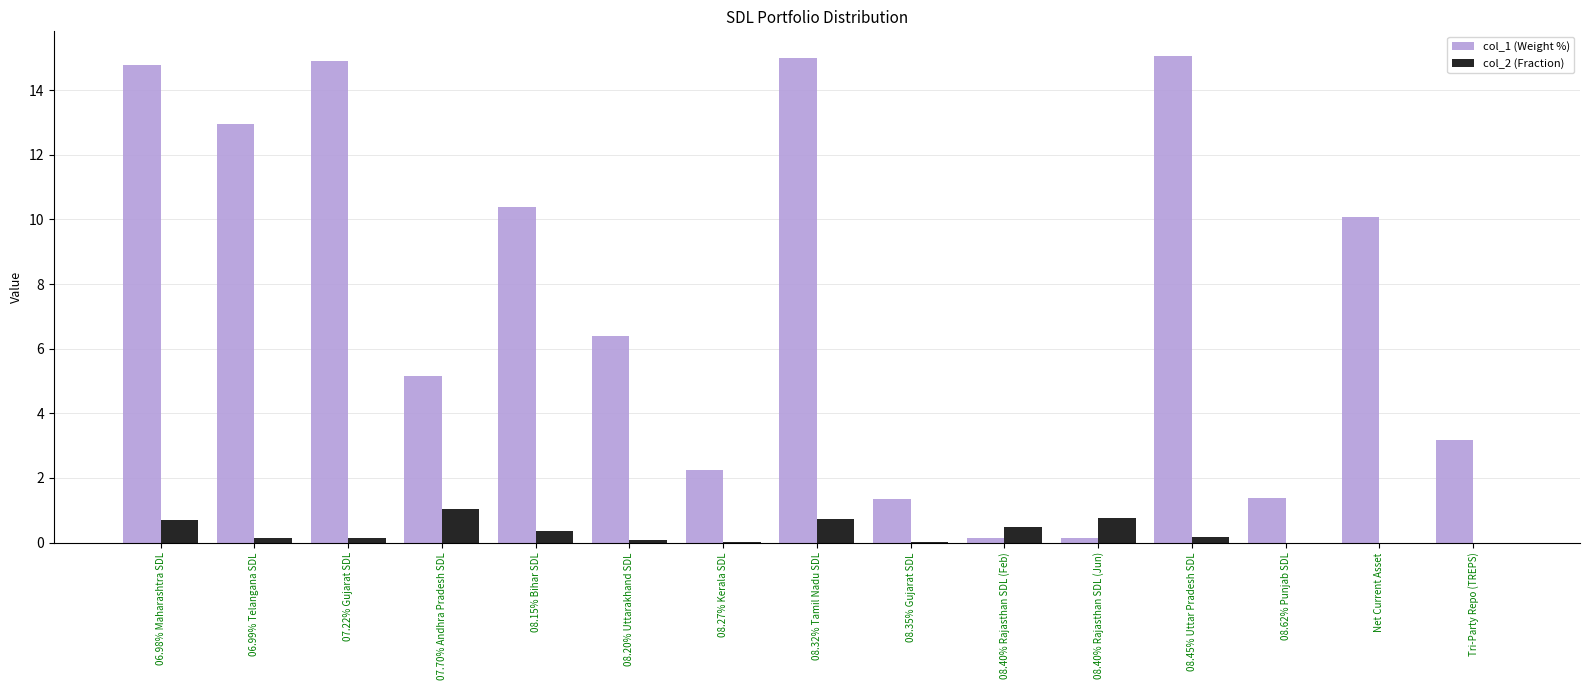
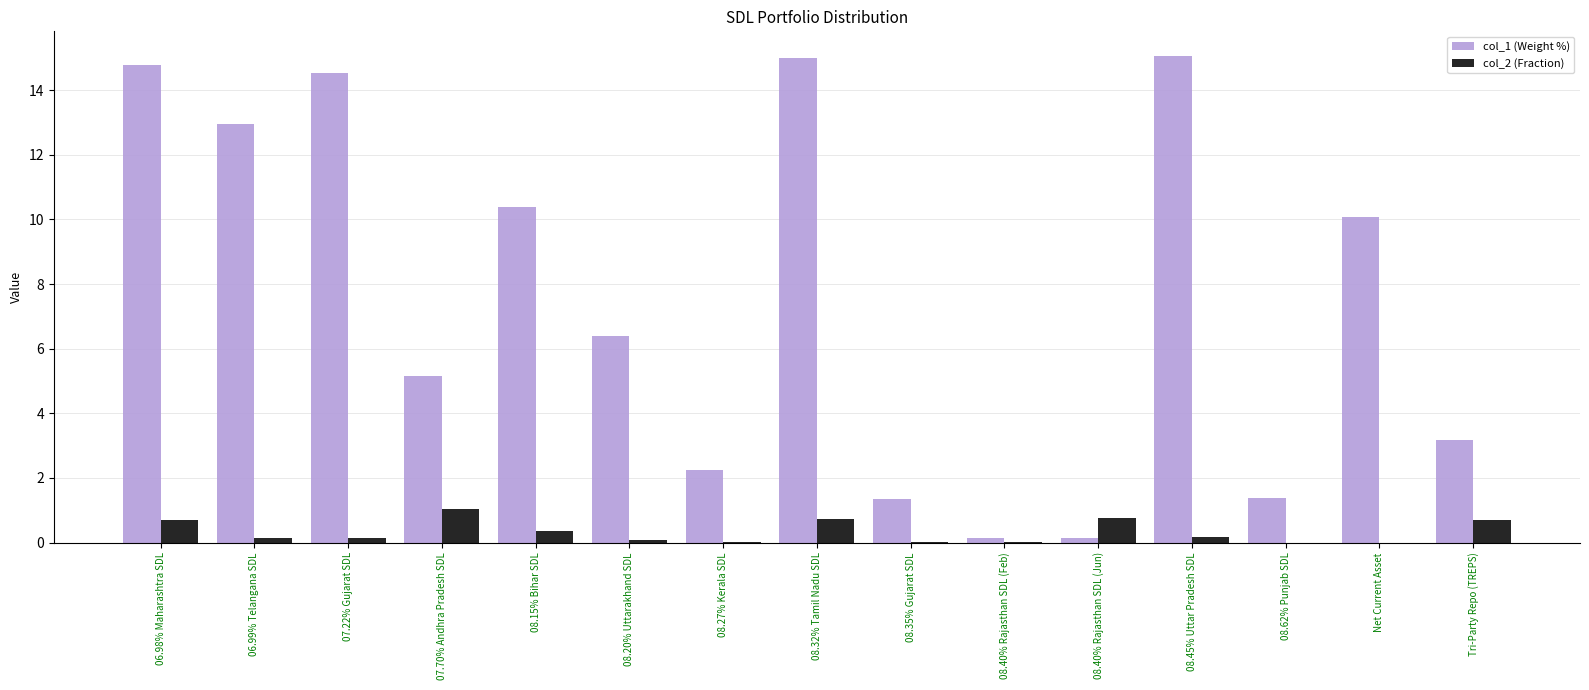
  {
    "col_1 (Weight %)": {
      "06.98% Maharashtra SDL": 14.8,
      "06.99% Telangana SDL": 13.0,
-     "07.22% Gujarat SDL": 14.9,
+     "07.22% Gujarat SDL": 14.5,
      "07.70% Andhra Pradesh SDL": 5.2,
      "08.15% Bihar SDL": 10.4,
      "08.20% Uttarakhand SDL": 6.4,
      "08.27% Kerala SDL": 2.2,
      "08.32% Tamil Nadu SDL": 15.0,
      "08.35% Gujarat SDL": 1.3,
      "08.40% Rajasthan SDL (Feb)": 0.2,
      "08.40% Rajasthan SDL (Jun)": 0.2,
      "08.45% Uttar Pradesh SDL": 15.1,
      "08.62% Punjab SDL": 1.4,
      "Net Current Asset": 10.1,
      "Tri-Party Repo (TREPS)": 3.2
    },
    "col_2 (Fraction)": {
      "06.98% Maharashtra SDL": 0.7,
      "06.99% Telangana SDL": 0.1,
      "07.22% Gujarat SDL": 0.2,
      "07.70% Andhra Pradesh SDL": 1.0,
      "08.15% Bihar SDL": 0.4,
      "08.32% Tamil Nadu SDL": 0.7,
-     "08.40% Rajasthan SDL (Feb)": 0.5,
+     "08.40% Rajasthan SDL (Feb)": 0.0,
      "08.40% Rajasthan SDL (Jun)": 0.8,
      "08.45% Uttar Pradesh SDL": 0.2,
      "08.62% Punjab SDL": 0.0,
      "Net Current Asset": 0.0,
-     "Tri-Party Repo (TREPS)": 0.0
+     "Tri-Party Repo (TREPS)": 0.7
    }
  }
